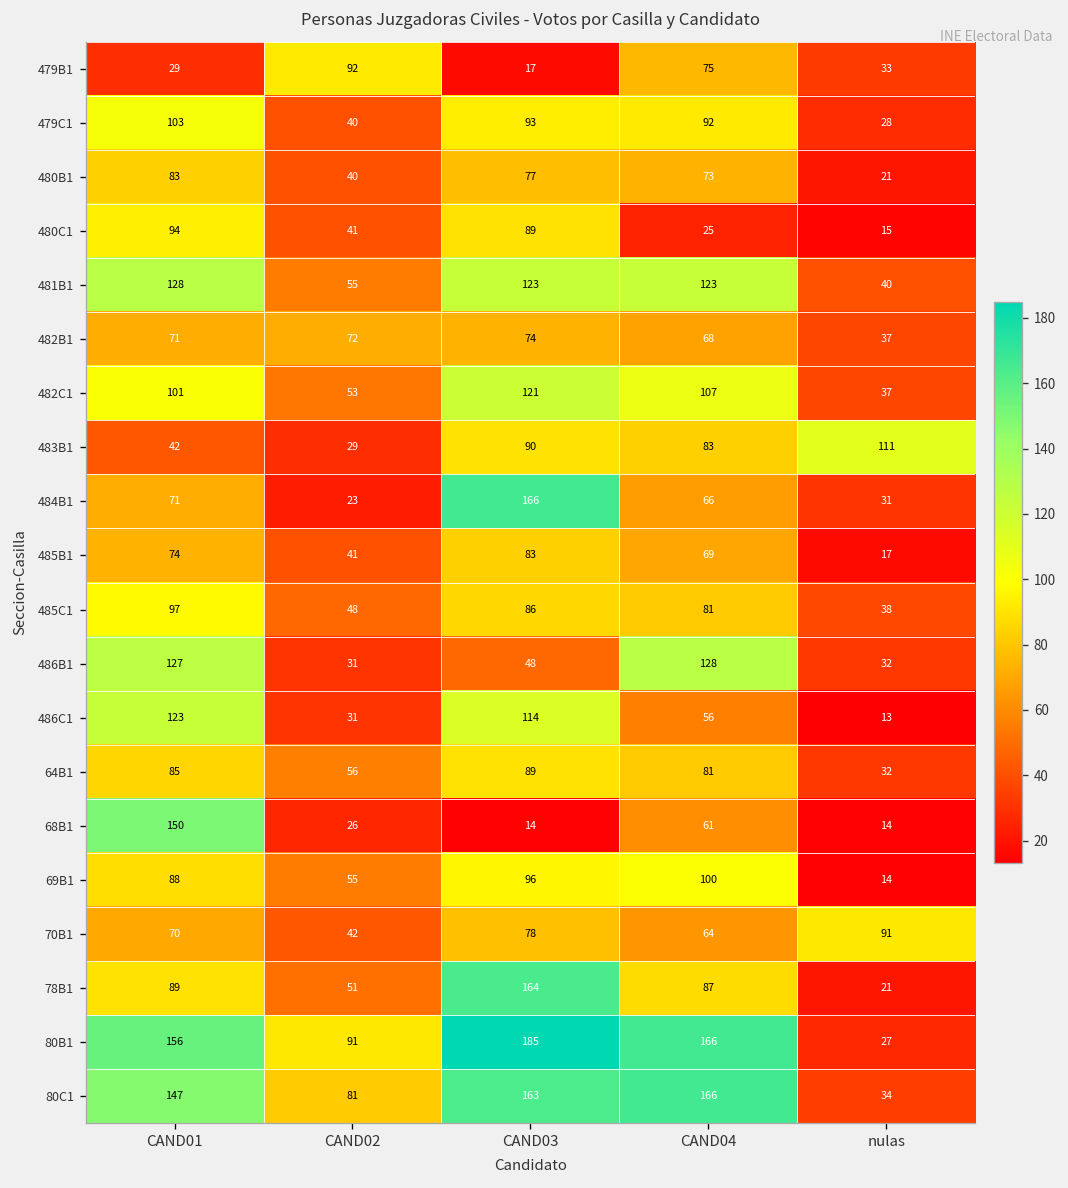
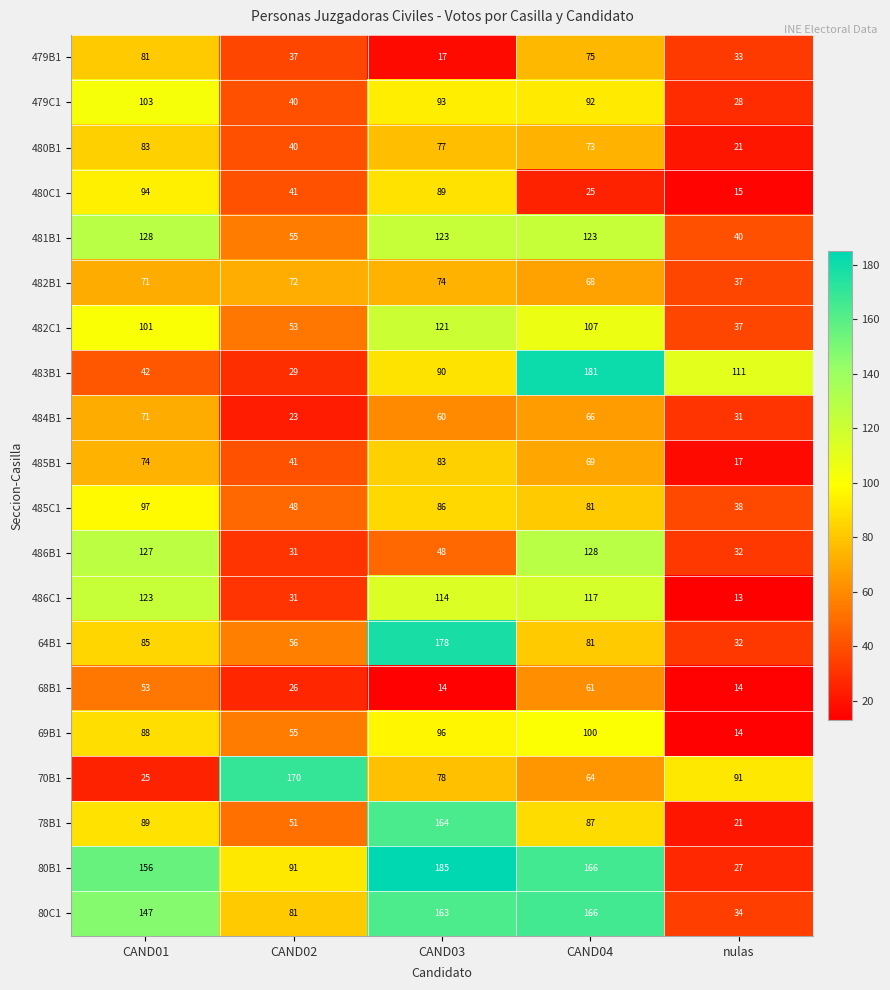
  {
    "479B1": {
-     "CAND01": 29,
-     "CAND02": 92,
+     "CAND01": 81,
+     "CAND02": 37,
      "CAND03": 17,
      "CAND04": 75,
      "nulas": 33
    },
    "479C1": {
      "CAND01": 103,
      "CAND02": 40,
      "CAND03": 93,
      "CAND04": 92,
      "nulas": 28
    },
    "480B1": {
      "CAND01": 83,
      "CAND02": 40,
      "CAND03": 77,
      "CAND04": 73,
      "nulas": 21
    },
    "480C1": {
      "CAND01": 94,
      "CAND02": 41,
      "CAND03": 89,
      "CAND04": 25,
      "nulas": 15
    },
    "481B1": {
      "CAND01": 128,
      "CAND02": 55,
      "CAND03": 123,
      "CAND04": 123,
      "nulas": 40
    },
    "482B1": {
      "CAND01": 71,
      "CAND02": 72,
      "CAND03": 74,
      "CAND04": 68,
      "nulas": 37
    },
    "482C1": {
      "CAND01": 101,
      "CAND02": 53,
      "CAND03": 121,
      "CAND04": 107,
      "nulas": 37
    },
    "483B1": {
      "CAND01": 42,
      "CAND02": 29,
      "CAND03": 90,
-     "CAND04": 83,
+     "CAND04": 181,
      "nulas": 111
    },
    "484B1": {
      "CAND01": 71,
      "CAND02": 23,
-     "CAND03": 166,
+     "CAND03": 60,
      "CAND04": 66,
      "nulas": 31
    },
    "485B1": {
      "CAND01": 74,
      "CAND02": 41,
      "CAND03": 83,
      "CAND04": 69,
      "nulas": 17
    },
    "485C1": {
      "CAND01": 97,
      "CAND02": 48,
      "CAND03": 86,
      "CAND04": 81,
      "nulas": 38
    },
    "486B1": {
      "CAND01": 127,
      "CAND02": 31,
      "CAND03": 48,
      "CAND04": 128,
      "nulas": 32
    },
    "486C1": {
      "CAND01": 123,
      "CAND02": 31,
      "CAND03": 114,
-     "CAND04": 56,
+     "CAND04": 117,
      "nulas": 13
    },
    "64B1": {
      "CAND01": 85,
      "CAND02": 56,
-     "CAND03": 89,
+     "CAND03": 178,
      "CAND04": 81,
      "nulas": 32
    },
    "68B1": {
-     "CAND01": 150,
+     "CAND01": 53,
      "CAND02": 26,
      "CAND03": 14,
      "CAND04": 61,
      "nulas": 14
    },
    "69B1": {
      "CAND01": 88,
      "CAND02": 55,
      "CAND03": 96,
      "CAND04": 100,
      "nulas": 14
    },
    "70B1": {
-     "CAND01": 70,
-     "CAND02": 42,
+     "CAND01": 25,
+     "CAND02": 170,
      "CAND03": 78,
      "CAND04": 64,
      "nulas": 91
    },
    "78B1": {
      "CAND01": 89,
      "CAND02": 51,
      "CAND03": 164,
      "CAND04": 87,
      "nulas": 21
    },
    "80B1": {
      "CAND01": 156,
      "CAND02": 91,
      "CAND03": 185,
      "CAND04": 166,
      "nulas": 27
    },
    "80C1": {
      "CAND01": 147,
      "CAND02": 81,
      "CAND03": 163,
      "CAND04": 166,
      "nulas": 34
    }
  }
